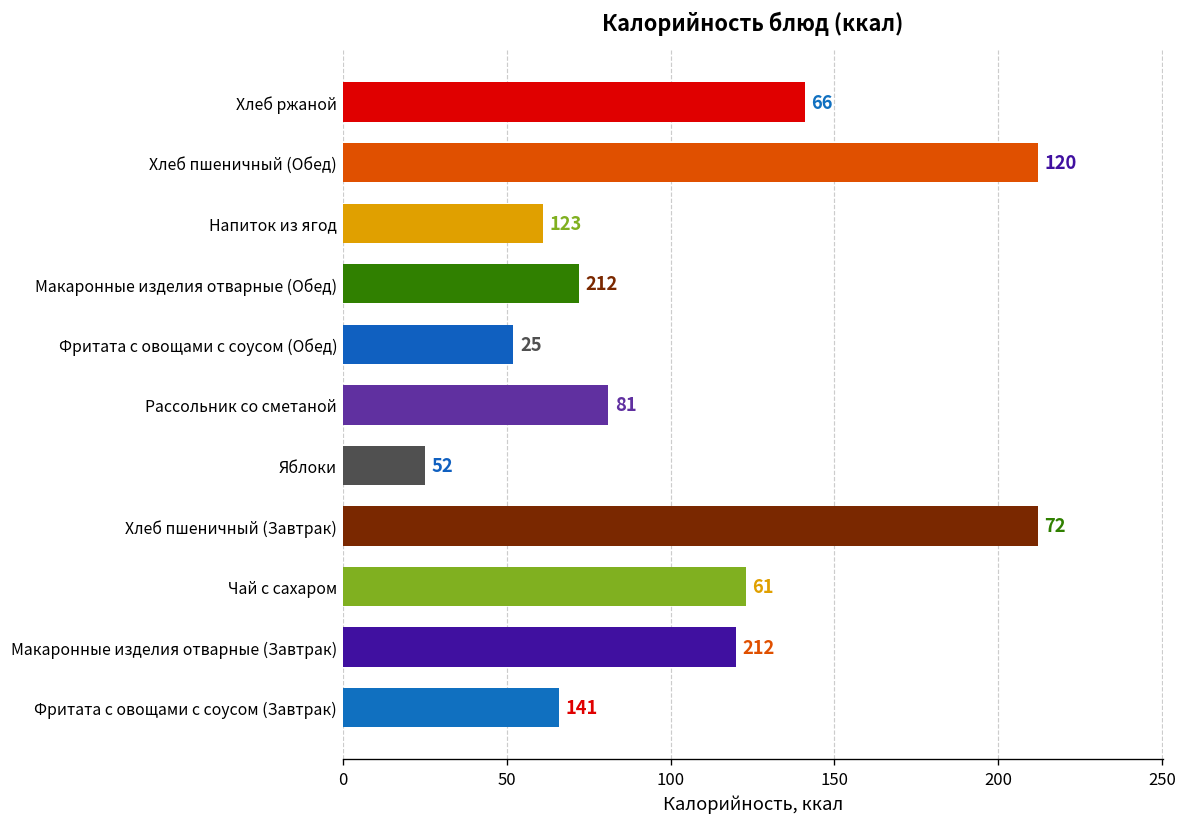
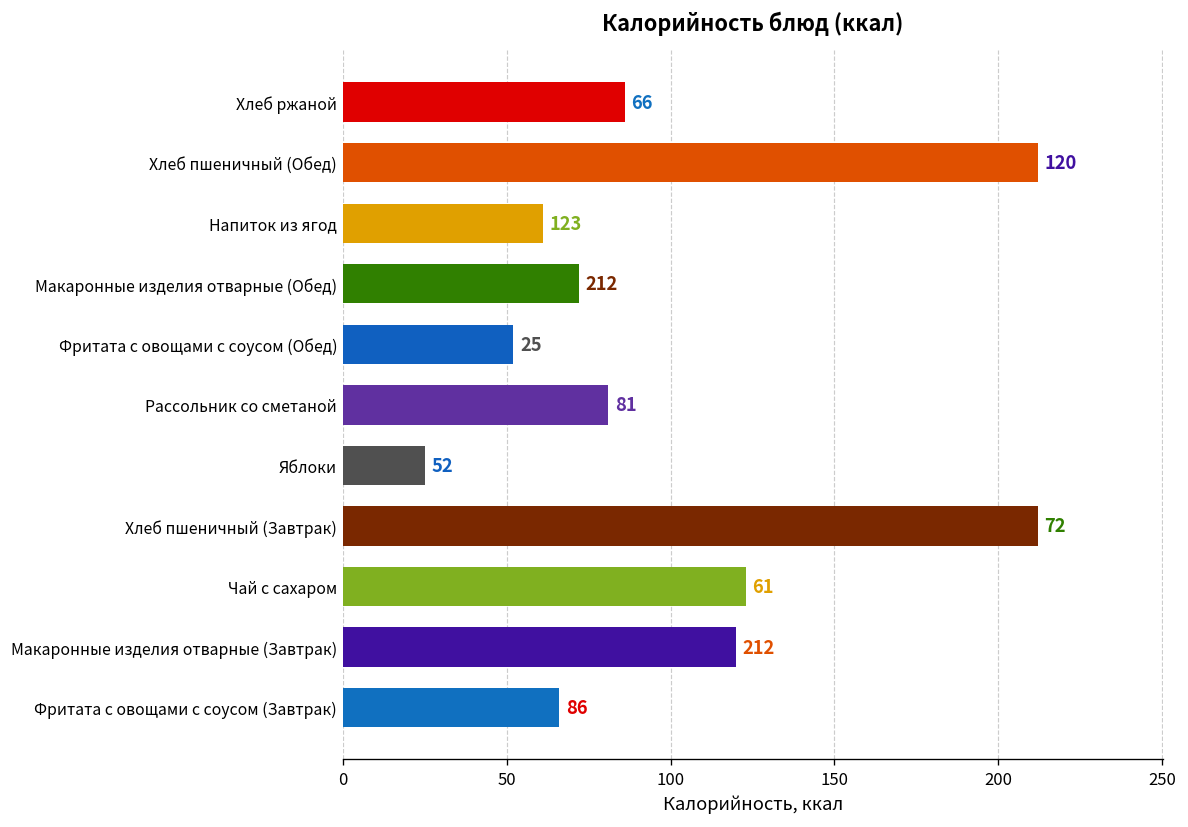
  {
-   "Хлеб ржаной": 141,
+   "Хлеб ржаной": 86,
    "Рассольник со сметаной": 81
  }
